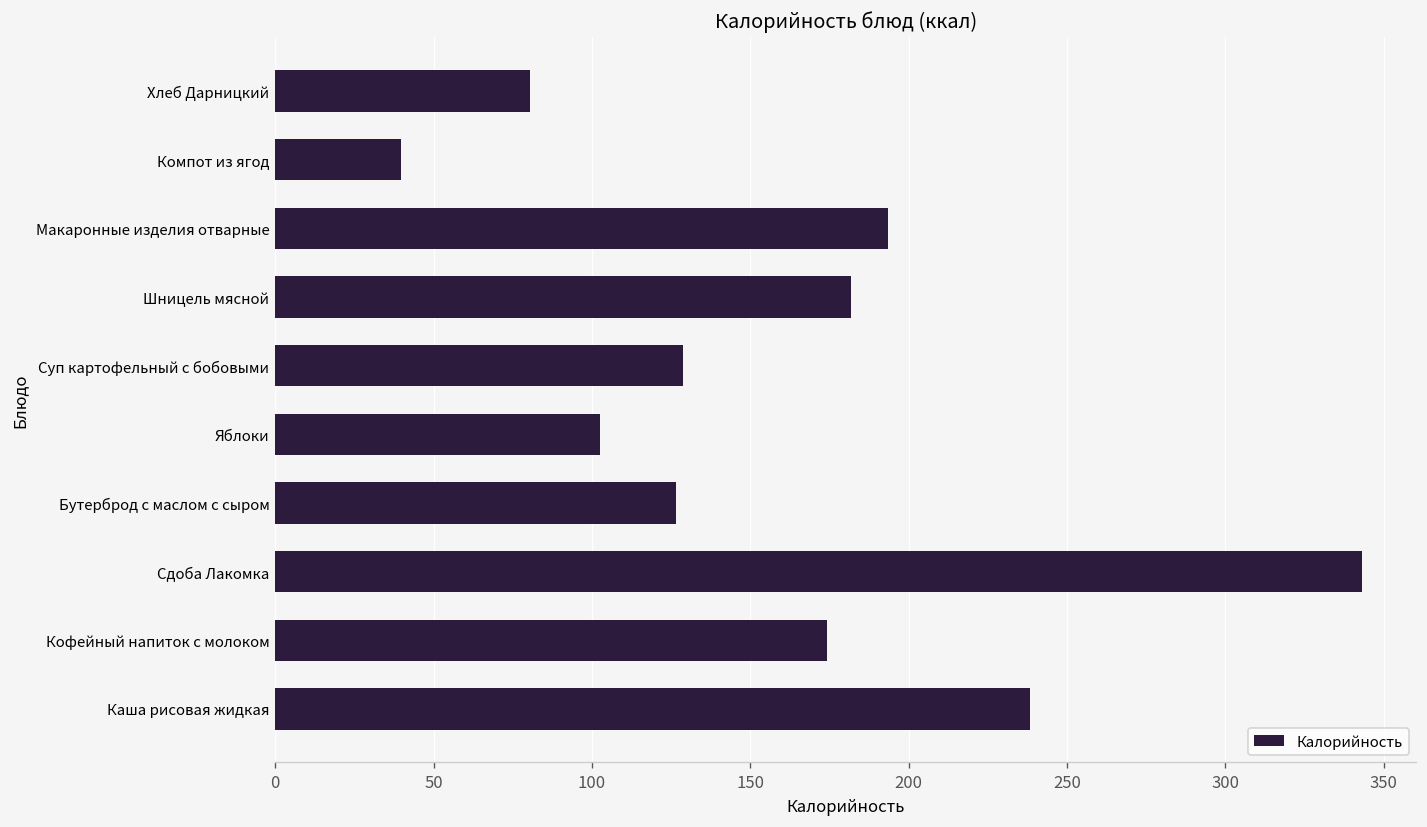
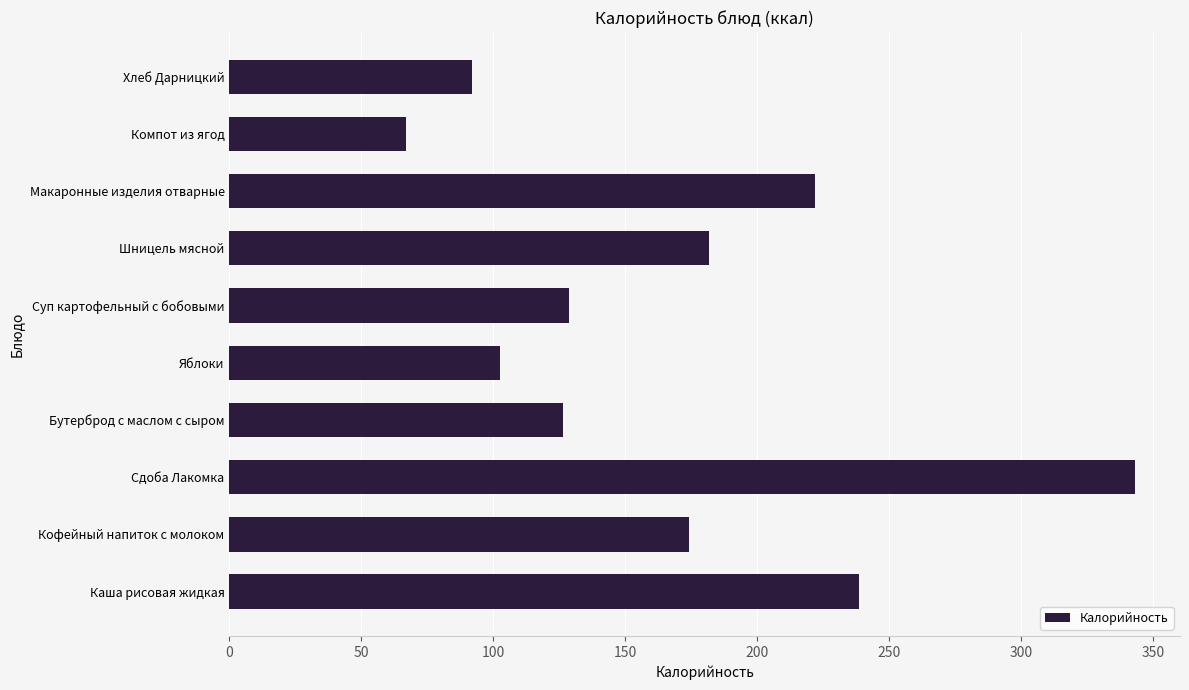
  {
-   "Хлеб Дарницкий": 81,
-   "Компот из ягод": 40,
-   "Макаронные изделия отварные": 193,
+   "Хлеб Дарницкий": 92,
+   "Компот из ягод": 67,
+   "Макаронные изделия отварные": 222,
    "Шницель мясной": 182,
    "Суп картофельный с бобовыми": 129,
    "Яблоки": 103,
    "Бутерброд с маслом с сыром": 127,
    "Сдоба Лакомка": 343,
    "Кофейный напиток с молоком": 174,
    "Каша рисовая жидкая": 238
  }
